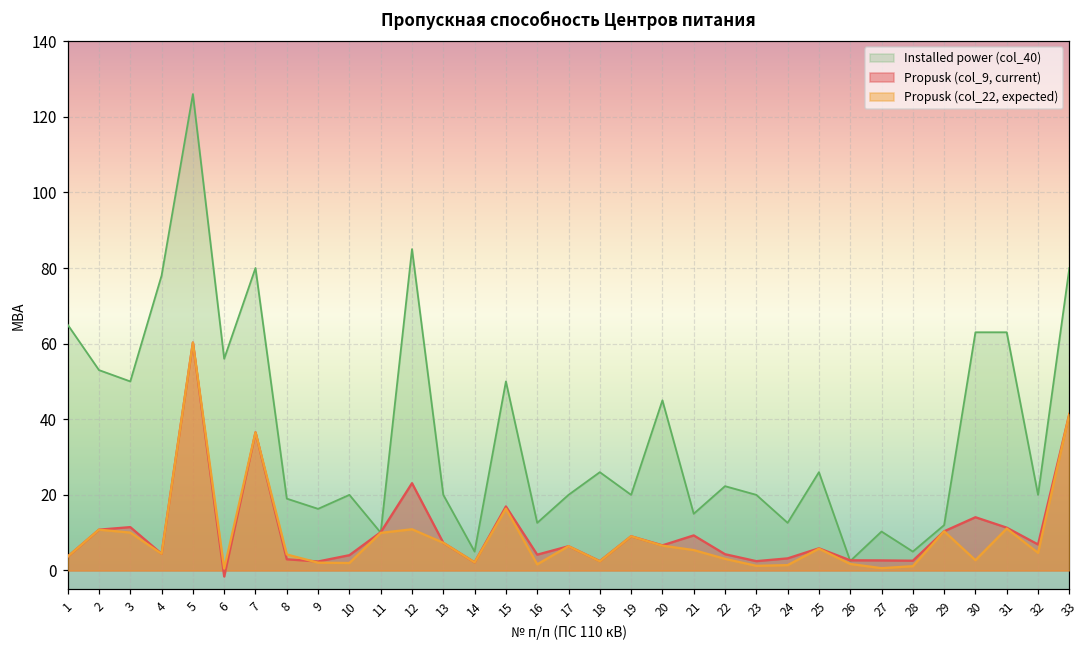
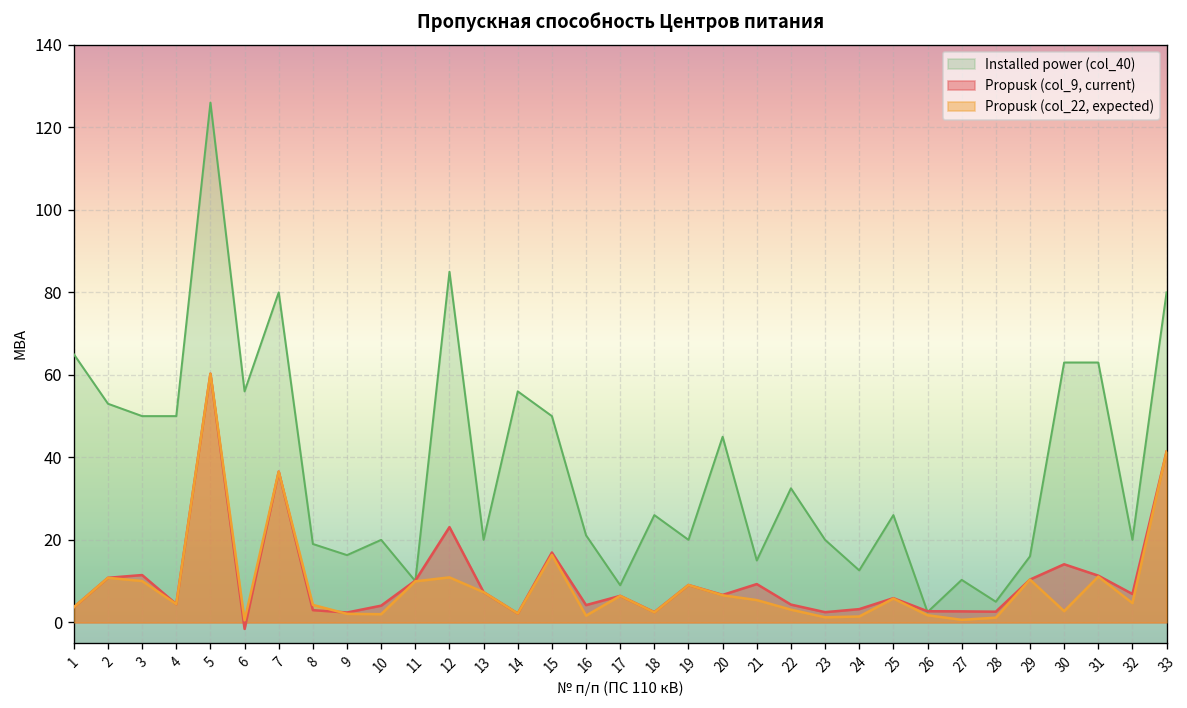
  {
    "Installed power (col_40)": {
      "1": 65,
      "2": 53,
      "3": 50,
-     "4": 78,
+     "4": 50,
      "5": 126,
      "6": 56,
      "7": 80,
      "8": 19,
      "9": 16,
      "10": 20,
      "12": 85,
      "13": 20,
-     "14": 5,
+     "14": 56,
      "15": 50,
-     "16": 13,
-     "17": 20,
+     "16": 21,
+     "17": 9,
      "18": 26,
      "19": 20,
      "20": 45,
      "21": 15,
-     "22": 22,
+     "22": 33,
      "23": 20,
      "24": 13,
      "25": 26,
      "27": 10,
      "28": 5,
-     "29": 12,
+     "29": 16,
      "30": 63,
      "31": 63,
      "32": 20,
      "33": 80
    }
  }
